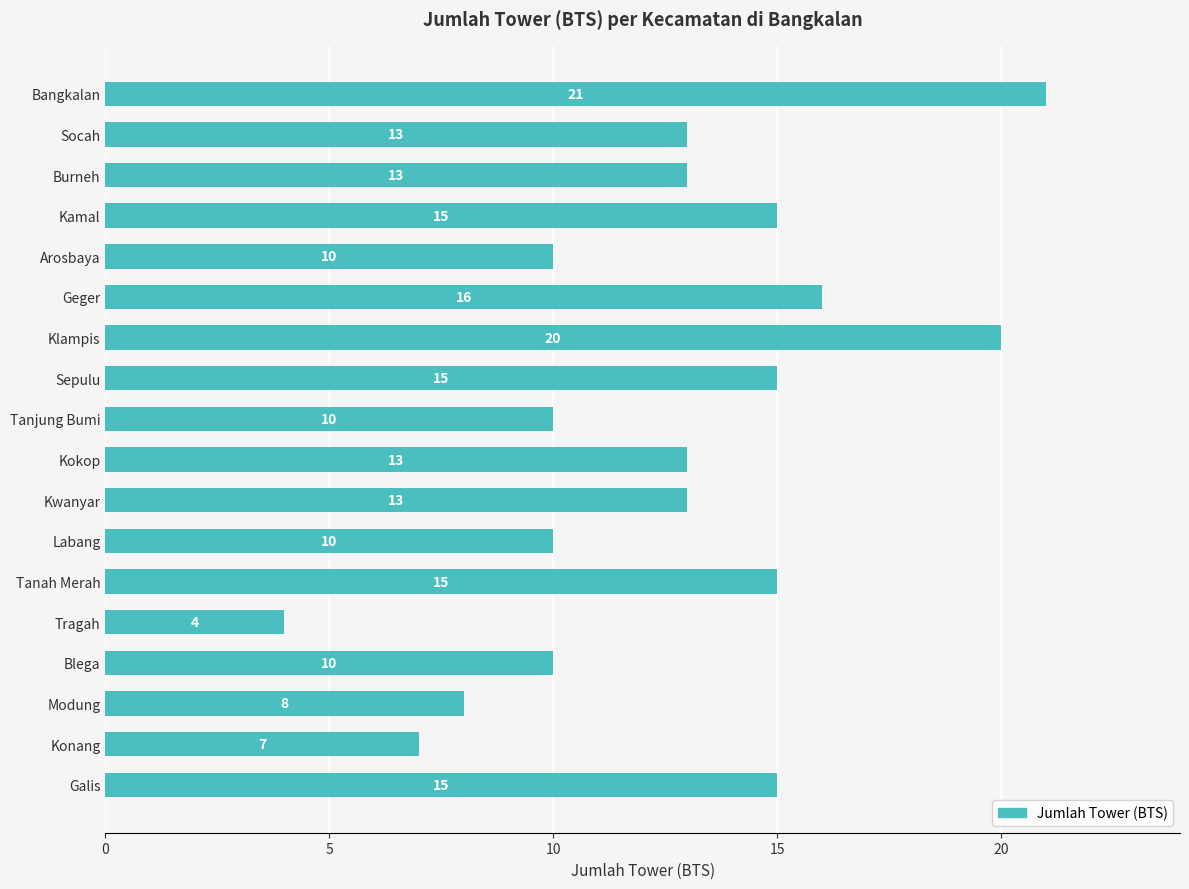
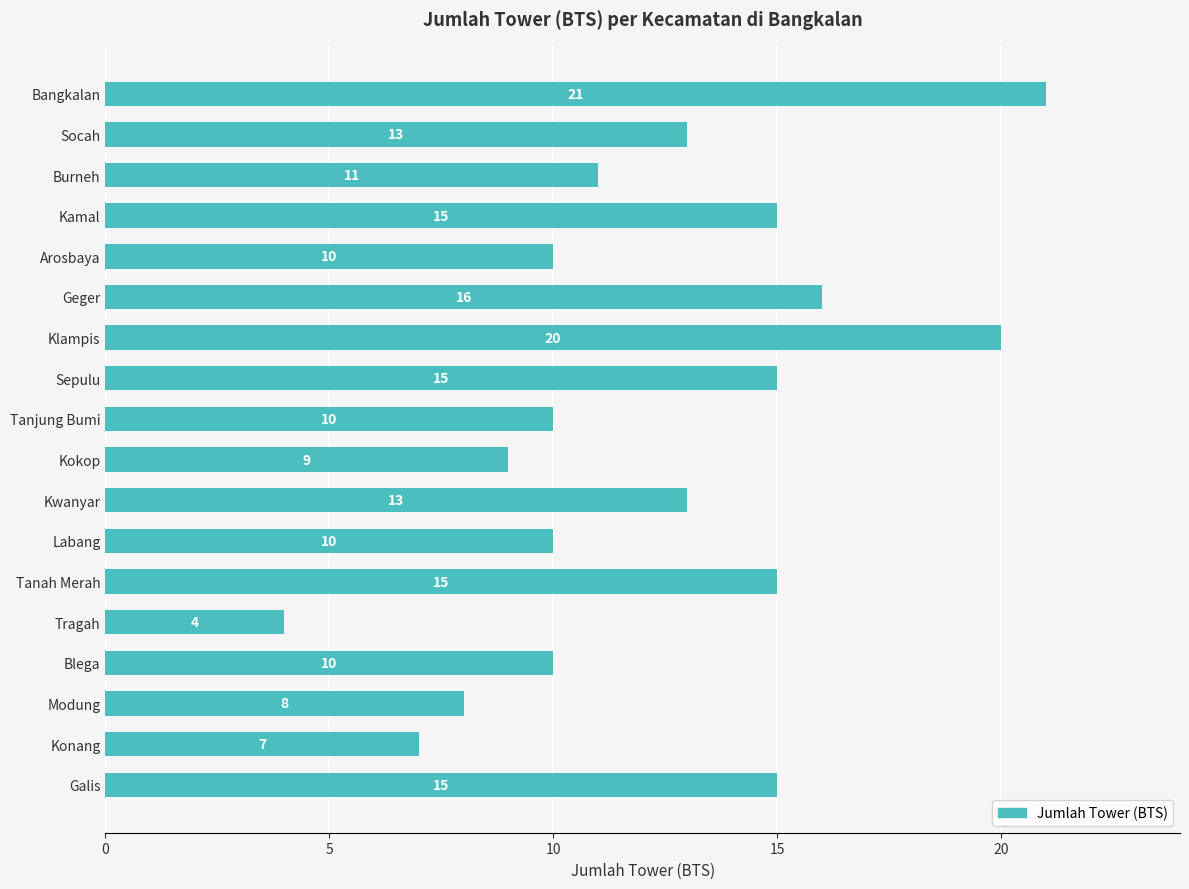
  {
    "Bangkalan": 21,
    "Socah": 13,
-   "Burneh": 13,
+   "Burneh": 11,
    "Kamal": 15,
    "Arosbaya": 10,
    "Geger": 16,
    "Klampis": 20,
    "Sepulu": 15,
    "Tanjung Bumi": 10,
-   "Kokop": 13,
+   "Kokop": 9,
    "Kwanyar": 13,
    "Labang": 10,
    "Tanah Merah": 15,
    "Tragah": 4,
    "Blega": 10,
    "Modung": 8,
    "Konang": 7,
    "Galis": 15
  }
